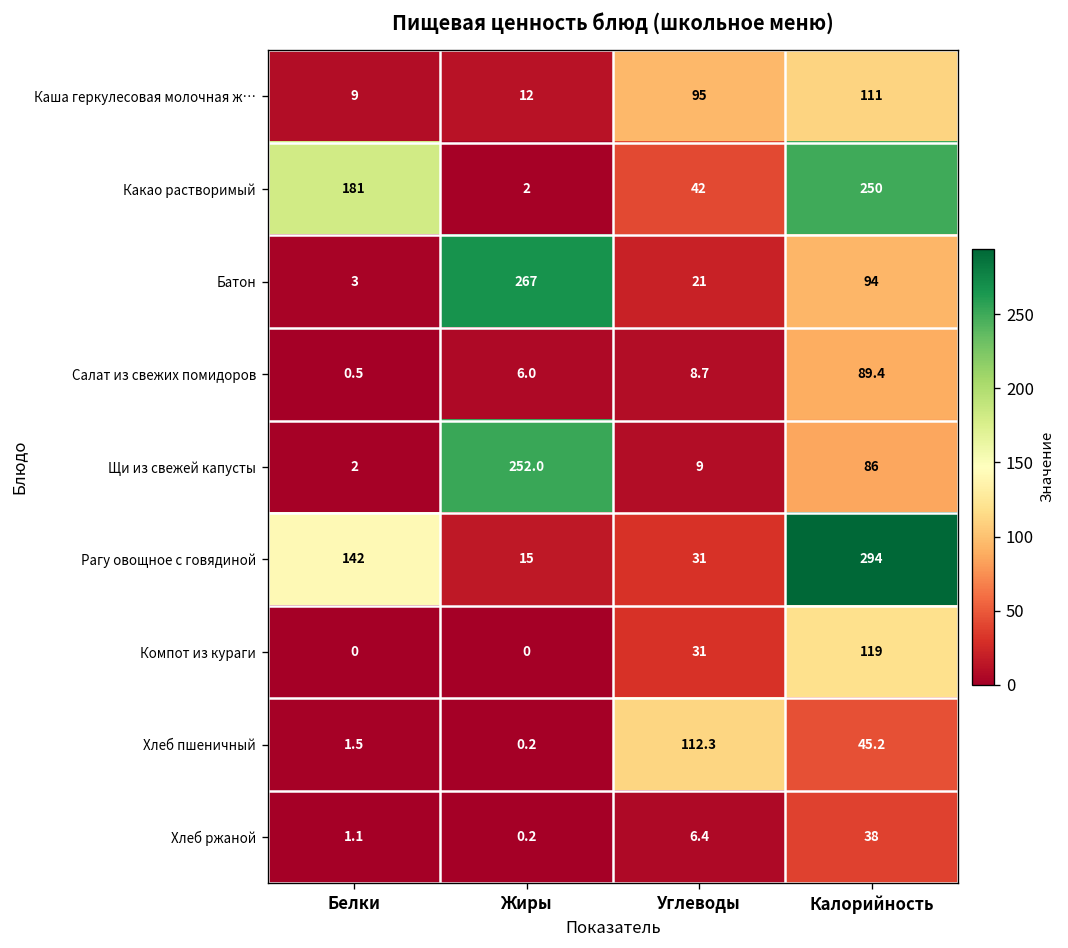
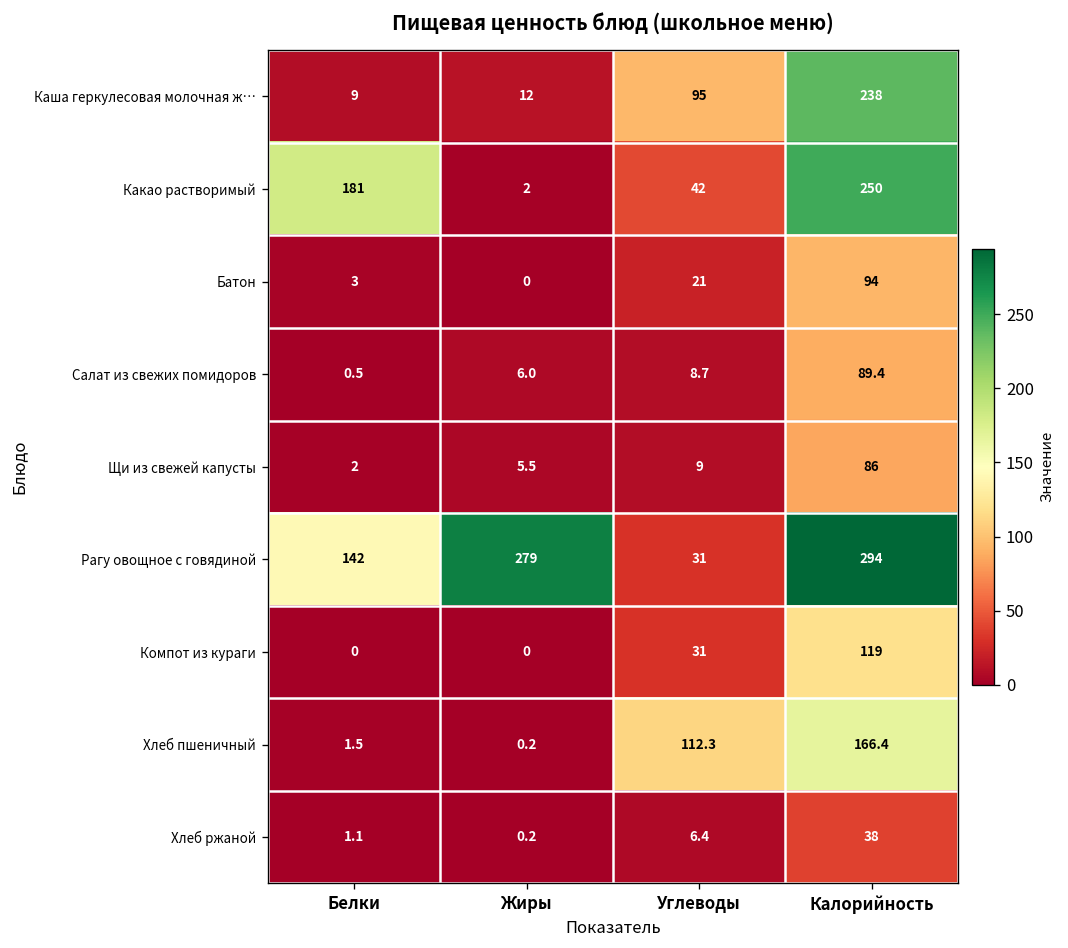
  {
    "Каша геркулесовая молочная ж…": {
      "Белки": 9,
      "Жиры": 12,
      "Углеводы": 95,
-     "Калорийность": 111
+     "Калорийность": 238
    },
    "Какао растворимый": {
      "Белки": 181,
      "Жиры": 2,
      "Углеводы": 42,
      "Калорийность": 250
    },
    "Батон": {
      "Белки": 3,
-     "Жиры": 267,
+     "Жиры": 0,
      "Углеводы": 21,
      "Калорийность": 94
    },
    "Салат из свежих помидоров": {
      "Белки": 0.5,
      "Жиры": 6.0,
      "Углеводы": 8.7,
      "Калорийность": 89.4
    },
    "Щи из свежей капусты": {
      "Белки": 2,
-     "Жиры": 252.0,
+     "Жиры": 5.5,
      "Углеводы": 9,
      "Калорийность": 86
    },
    "Рагу овощное с говядиной": {
      "Белки": 142,
-     "Жиры": 15,
+     "Жиры": 279,
      "Углеводы": 31,
      "Калорийность": 294
    },
    "Компот из кураги": {
      "Белки": 0,
      "Жиры": 0,
      "Углеводы": 31,
      "Калорийность": 119
    },
    "Хлеб пшеничный": {
      "Белки": 1.5,
      "Жиры": 0.2,
      "Углеводы": 112.3,
-     "Калорийность": 45.2
+     "Калорийность": 166.4
    },
    "Хлеб ржаной": {
      "Белки": 1.1,
      "Жиры": 0.2,
      "Углеводы": 6.4,
      "Калорийность": 38
    }
  }
